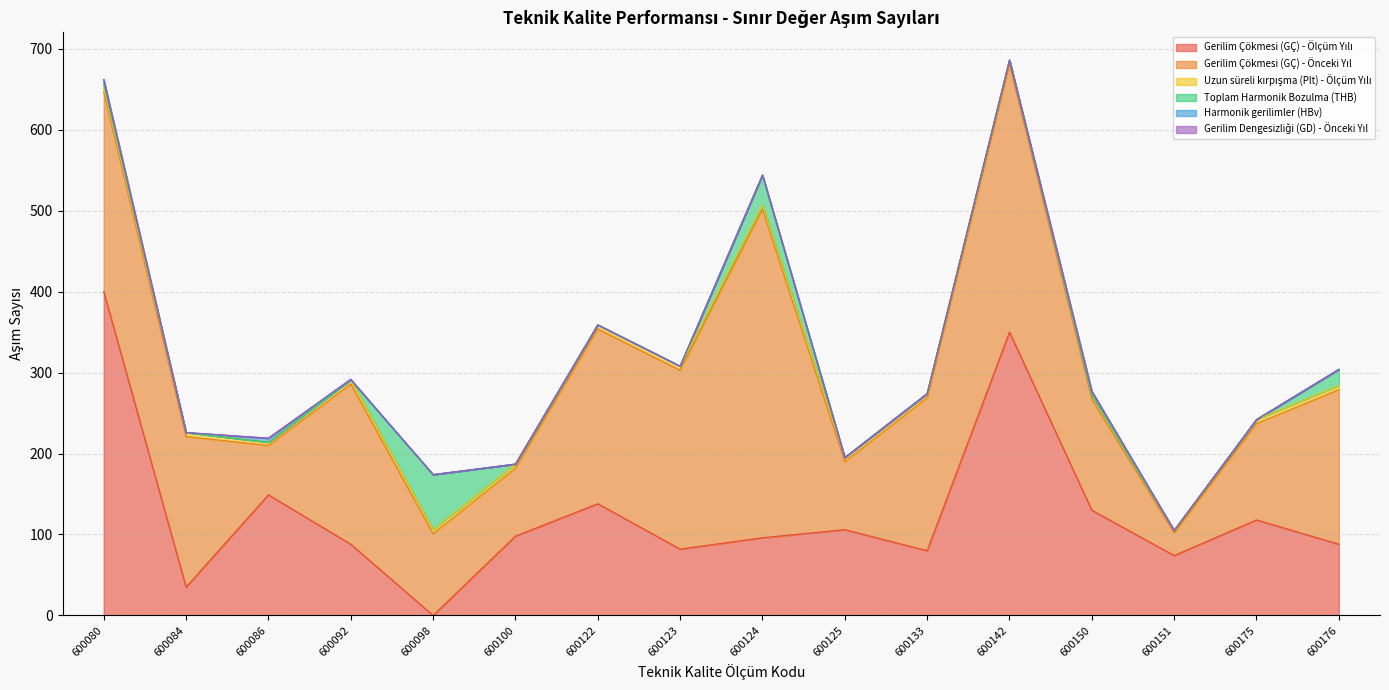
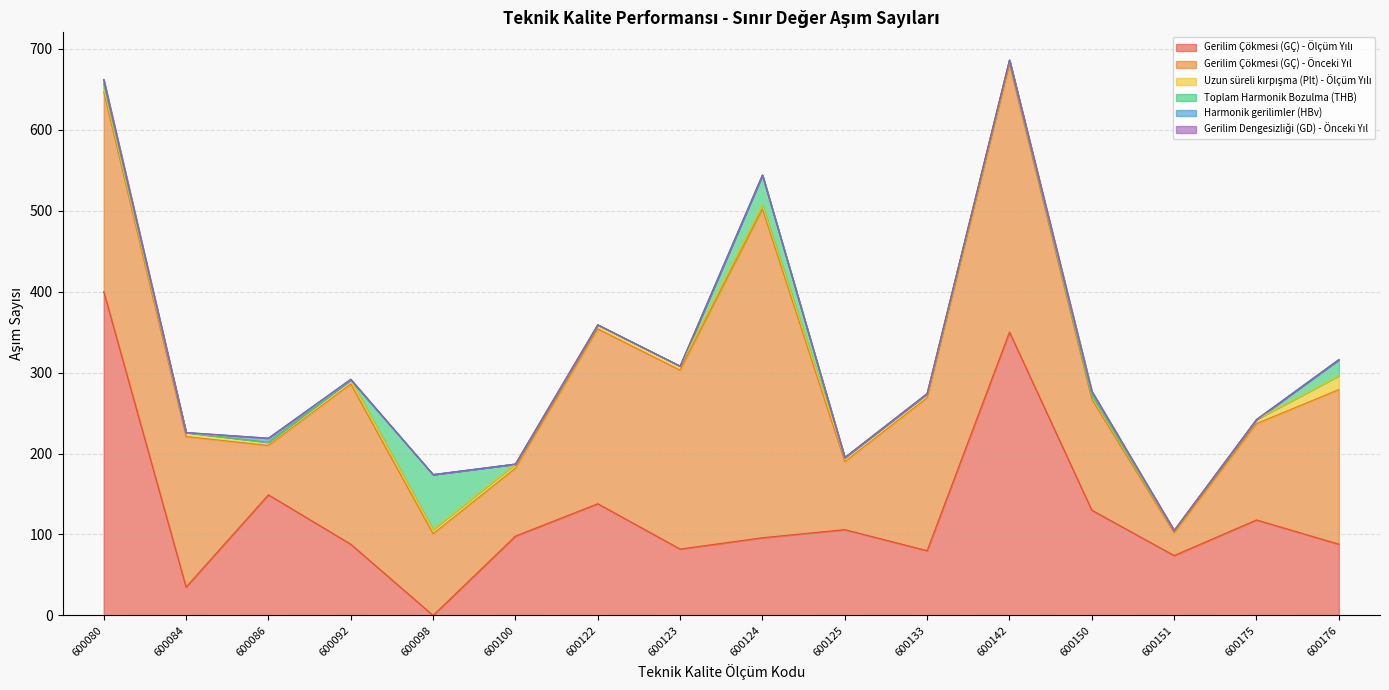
  {
    "Uzun süreli kırpışma (Plt) - Ölçüm Yılı": {
      "600080": 10,
      "600098": 10,
      "600124": 10,
-     "600176": 10
+     "600176": 20
    },
    "Toplam Harmonik Bozulma (THB)": {
      "600080": 10
    }
  }
